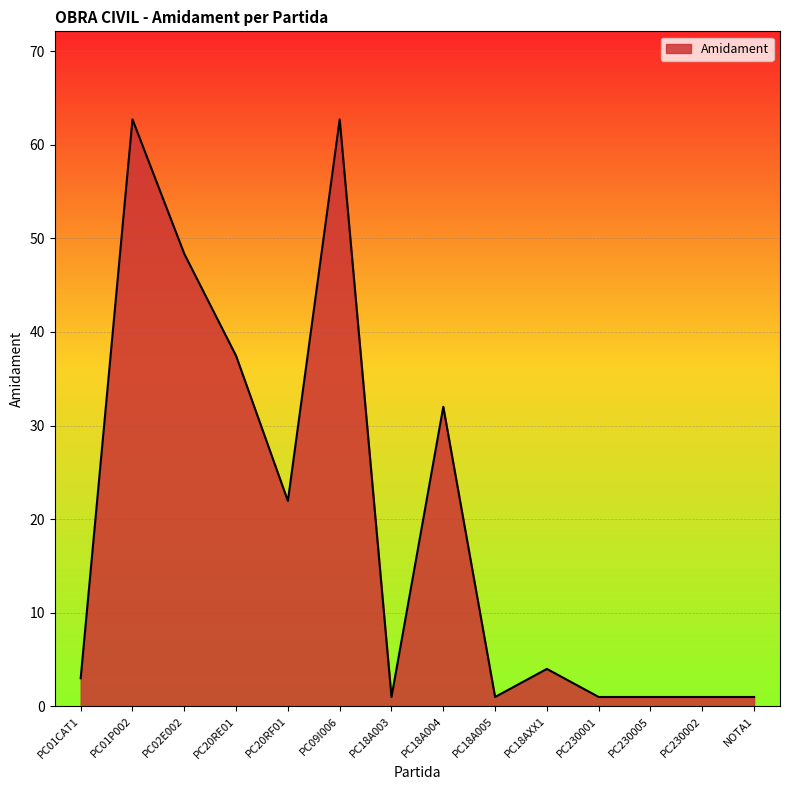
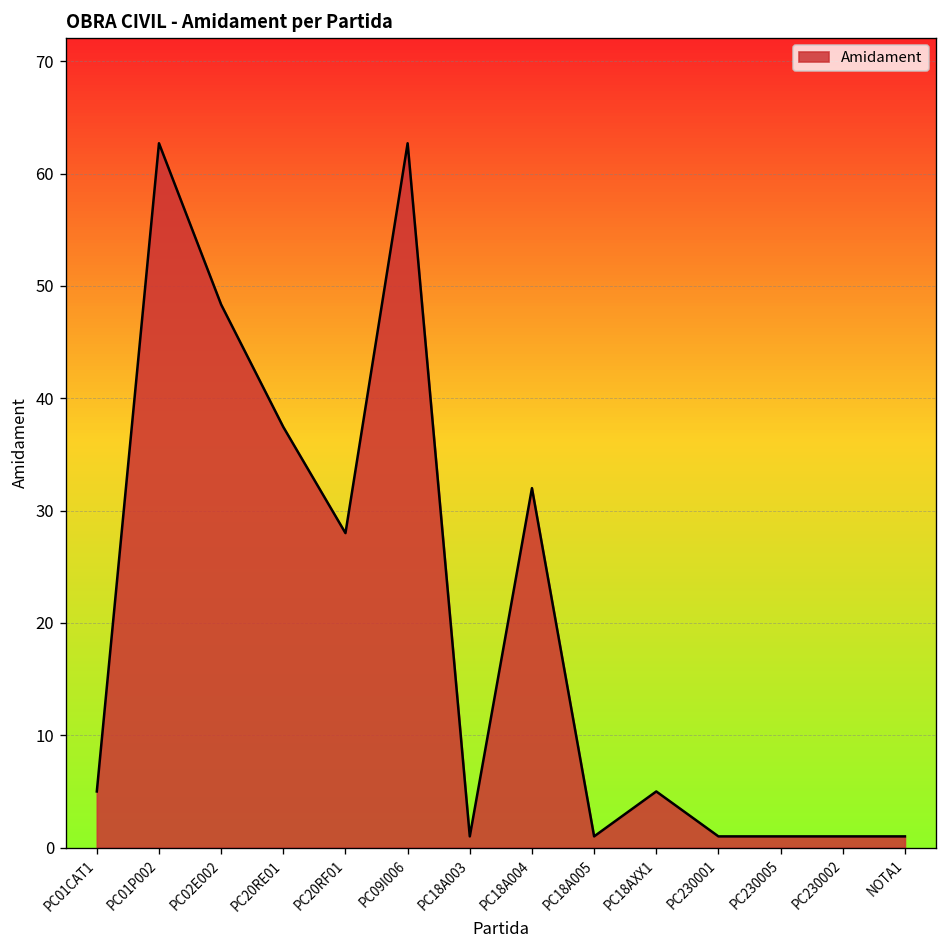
  {
-   "PC01CAT1": 3,
+   "PC01CAT1": 5,
    "PC01P002": 63,
    "PC02E002": 48,
    "PC20RE01": 37,
-   "PC20RF01": 22,
+   "PC20RF01": 28,
    "PC09I006": 63,
    "PC18A003": 1,
    "PC18A004": 32,
    "PC18A005": 1,
-   "PC18AXX1": 4,
+   "PC18AXX1": 5,
    "PC230001": 1,
    "PC230005": 1,
    "PC230002": 1,
    "NOTA1": 1
  }
